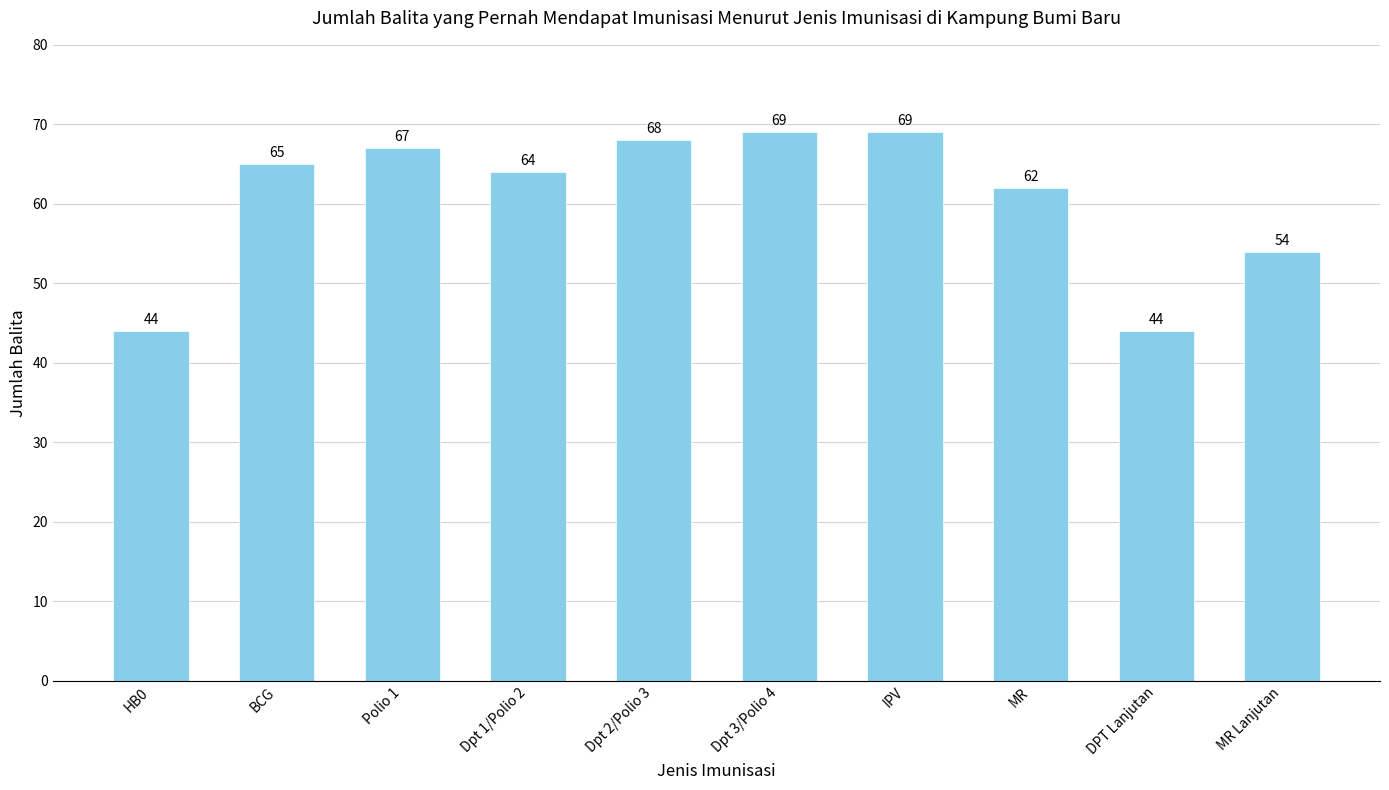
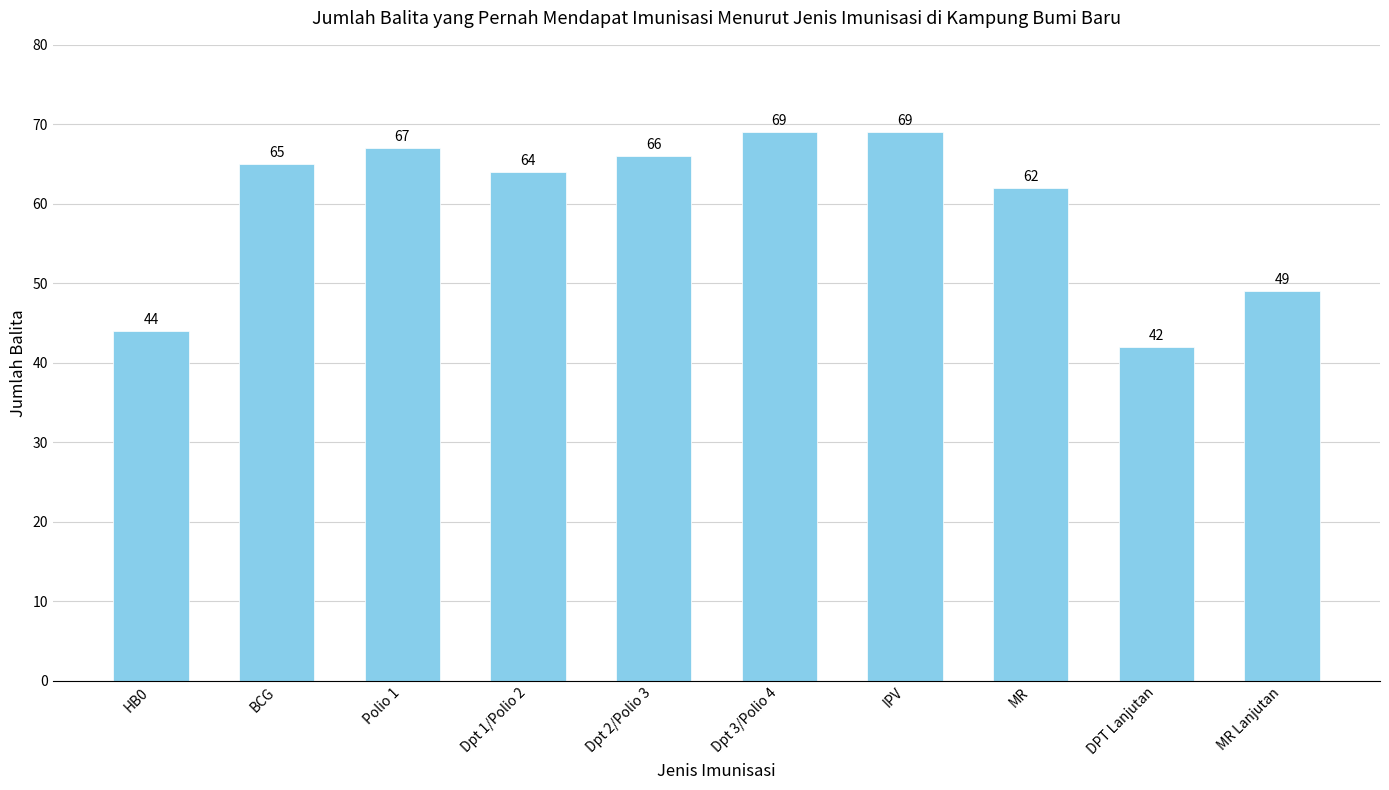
  {
    "HB0": 44,
    "BCG": 65,
    "Polio 1": 67,
    "Dpt 1/Polio 2": 64,
-   "Dpt 2/Polio 3": 68,
+   "Dpt 2/Polio 3": 66,
    "Dpt 3/Polio 4": 69,
    "IPV": 69,
    "MR": 62,
-   "DPT Lanjutan": 44,
-   "MR Lanjutan": 54
+   "DPT Lanjutan": 42,
+   "MR Lanjutan": 49
  }
